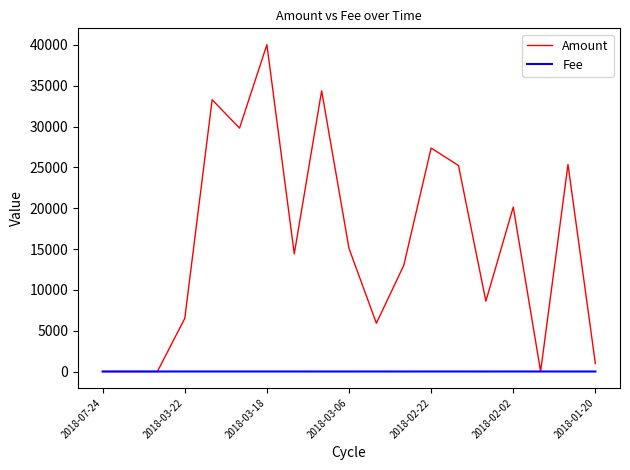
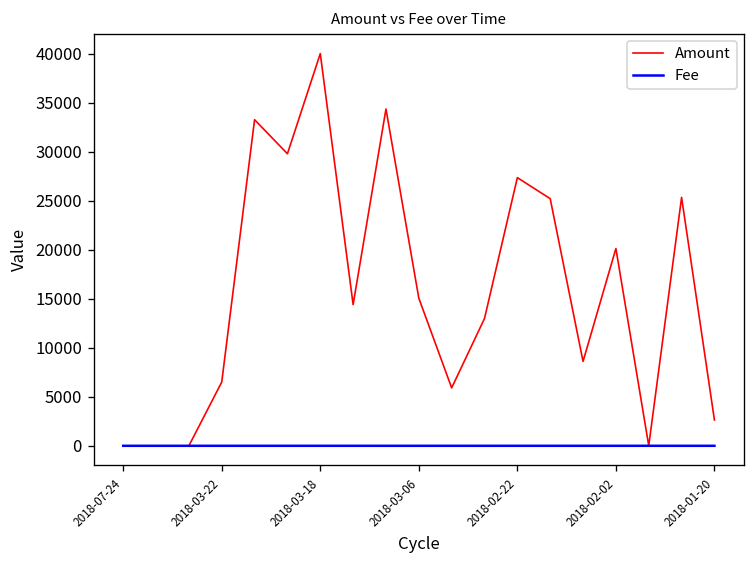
  {
    "Amount": {
      "2018-03-22": 7000,
      "2018-03-06": 15000,
      "2018-02-22": 27000,
-     "2018-01-20": 1000
+     "2018-01-20": 3000
    },
    "Fee": {
      "2018-03-22": 0,
      "2018-03-06": 0,
      "2018-02-22": 0,
      "2018-01-20": 0
    }
  }
